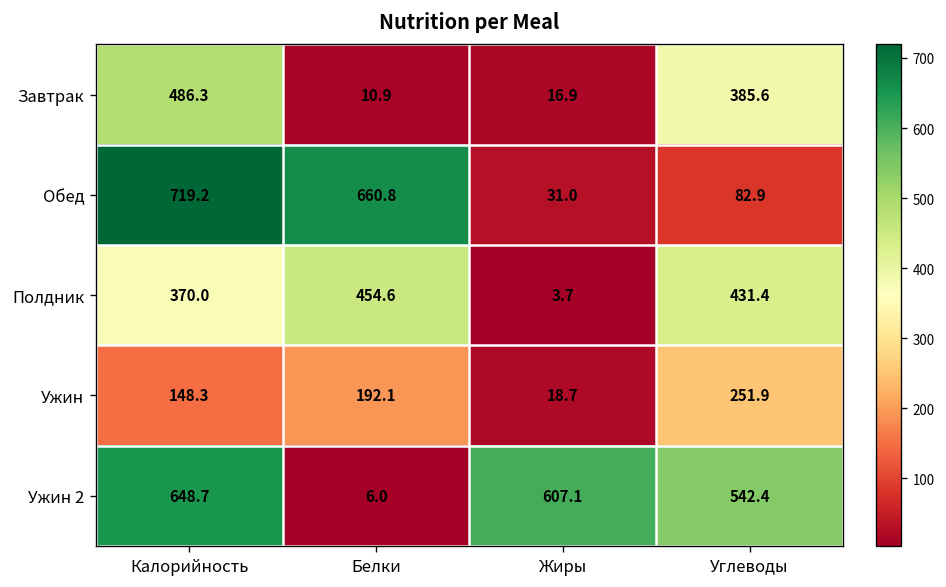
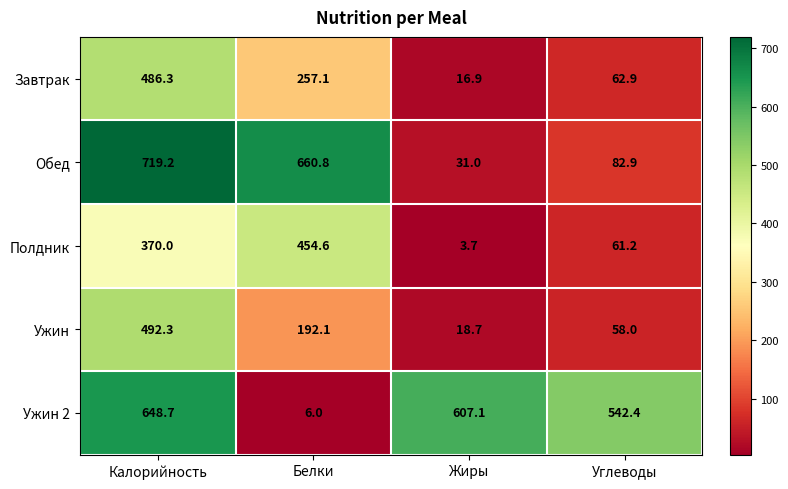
  {
    "Завтрак": {
      "Калорийность": 486.3,
-     "Белки": 10.9,
+     "Белки": 257.1,
      "Жиры": 16.9,
-     "Углеводы": 385.6
+     "Углеводы": 62.9
    },
    "Обед": {
      "Калорийность": 719.2,
      "Белки": 660.8,
      "Жиры": 31.0,
      "Углеводы": 82.9
    },
    "Полдник": {
      "Калорийность": 370.0,
      "Белки": 454.6,
      "Жиры": 3.7,
-     "Углеводы": 431.4
+     "Углеводы": 61.2
    },
    "Ужин": {
-     "Калорийность": 148.3,
+     "Калорийность": 492.3,
      "Белки": 192.1,
      "Жиры": 18.7,
-     "Углеводы": 251.9
+     "Углеводы": 58.0
    },
    "Ужин 2": {
      "Калорийность": 648.7,
      "Белки": 6.0,
      "Жиры": 607.1,
      "Углеводы": 542.4
    }
  }
